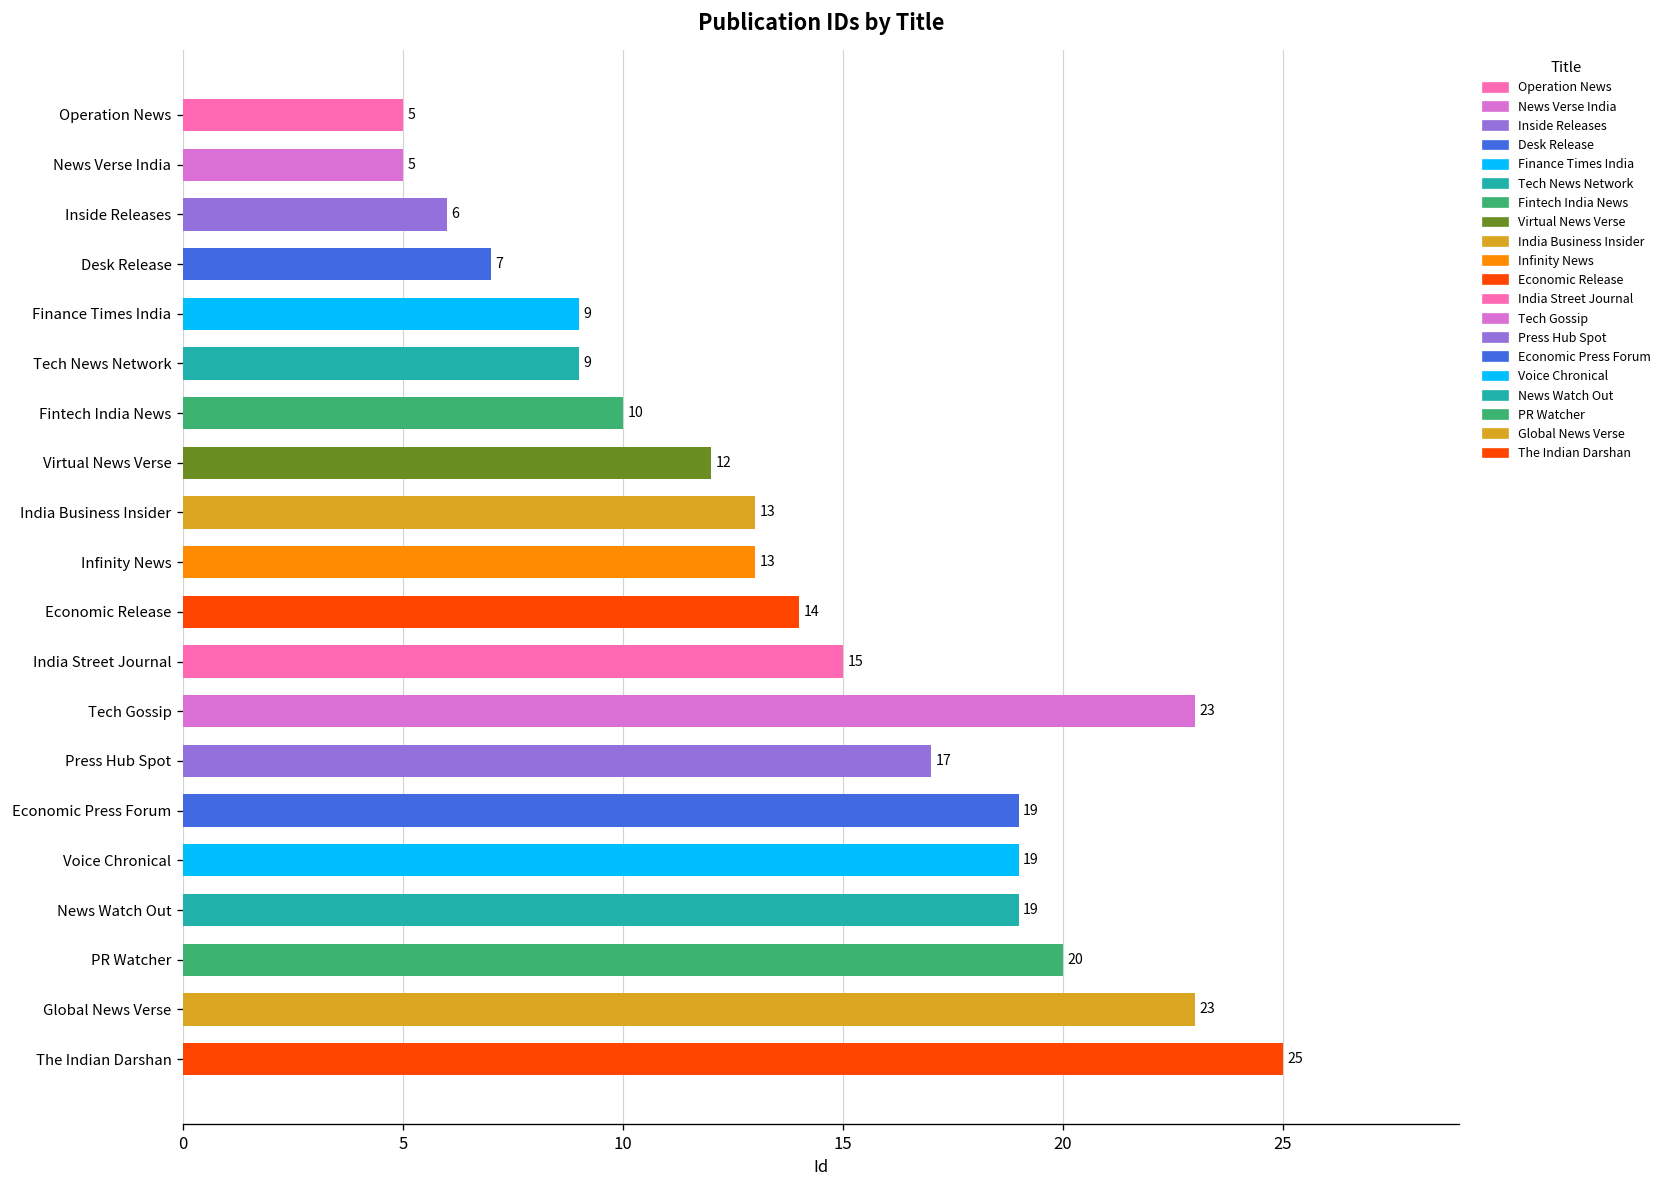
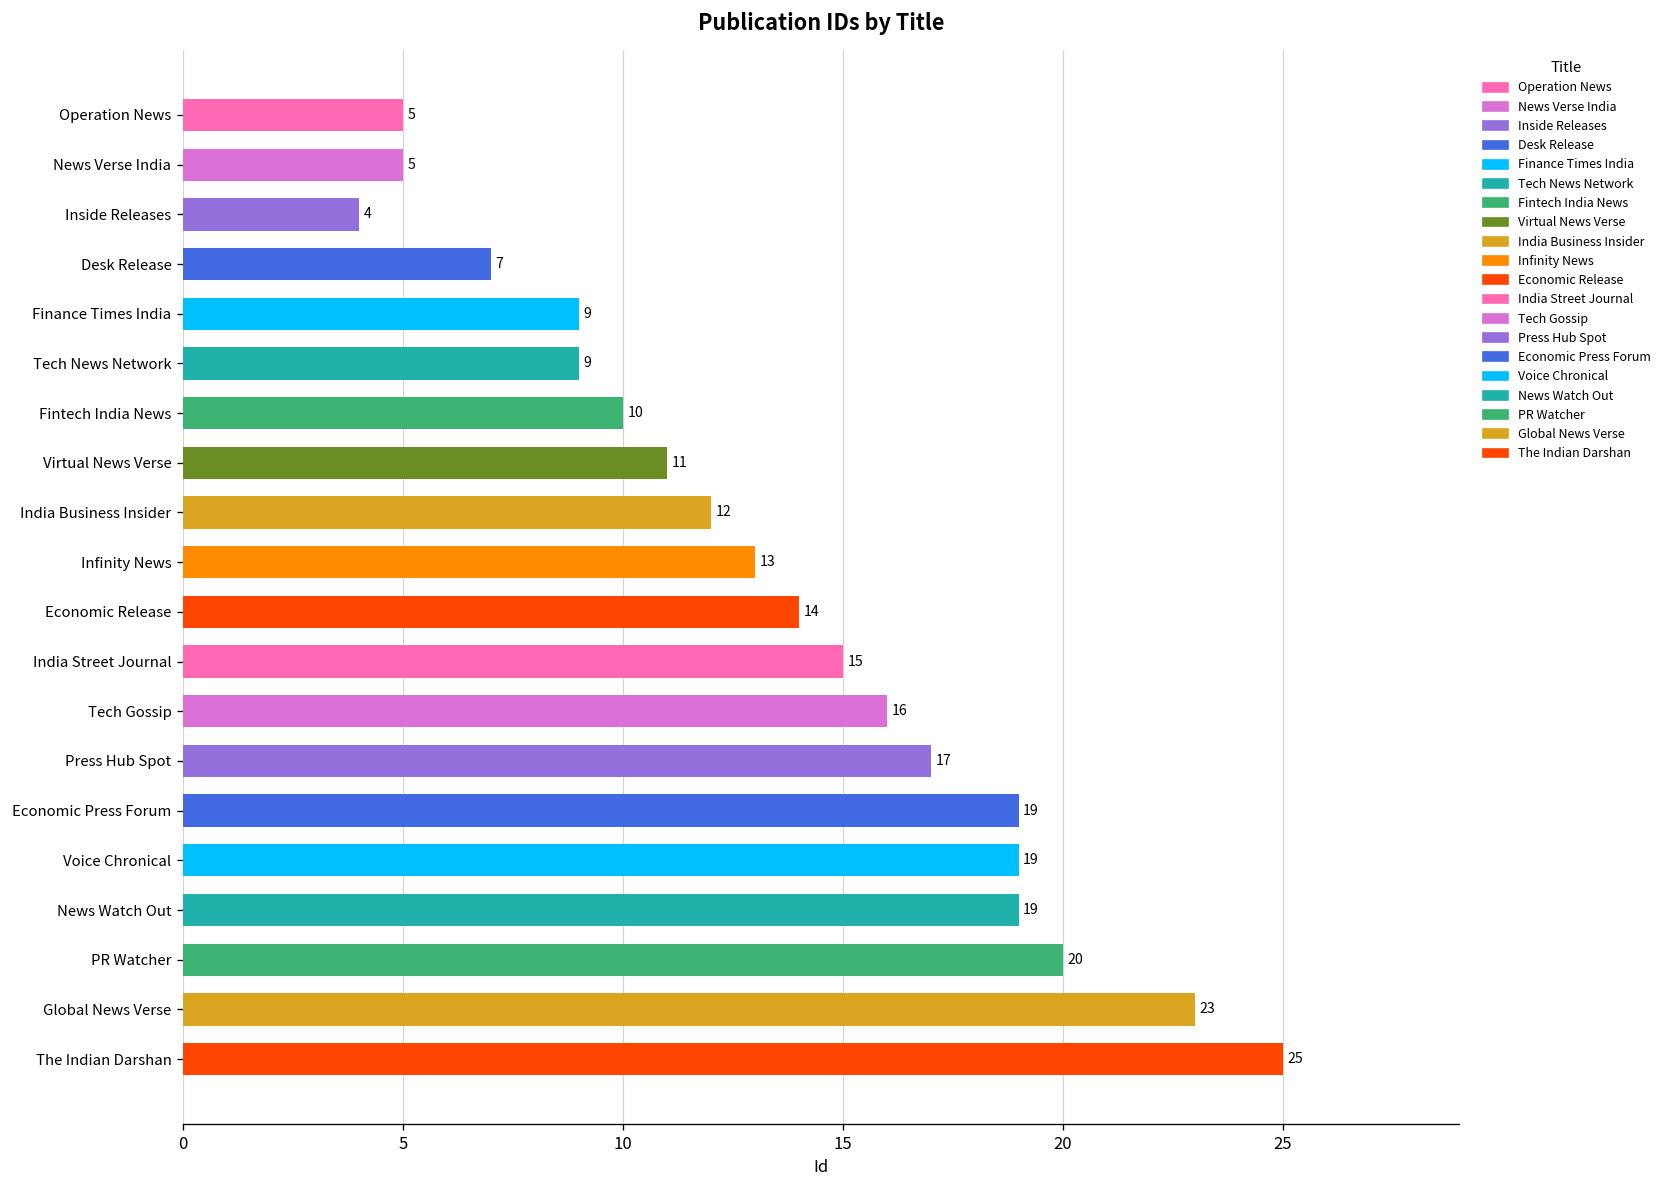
  {
    "Operation News": 5,
    "News Verse India": 5,
-   "Inside Releases": 6,
+   "Inside Releases": 4,
    "Desk Release": 7,
    "Finance Times India": 9,
    "Tech News Network": 9,
    "Fintech India News": 10,
-   "Virtual News Verse": 12,
-   "India Business Insider": 13,
+   "Virtual News Verse": 11,
+   "India Business Insider": 12,
    "Infinity News": 13,
    "Economic Release": 14,
    "India Street Journal": 15,
-   "Tech Gossip": 23,
+   "Tech Gossip": 16,
    "Press Hub Spot": 17,
    "Economic Press Forum": 19,
    "Voice Chronical": 19,
    "News Watch Out": 19,
    "PR Watcher": 20,
    "Global News Verse": 23,
    "The Indian Darshan": 25
  }
